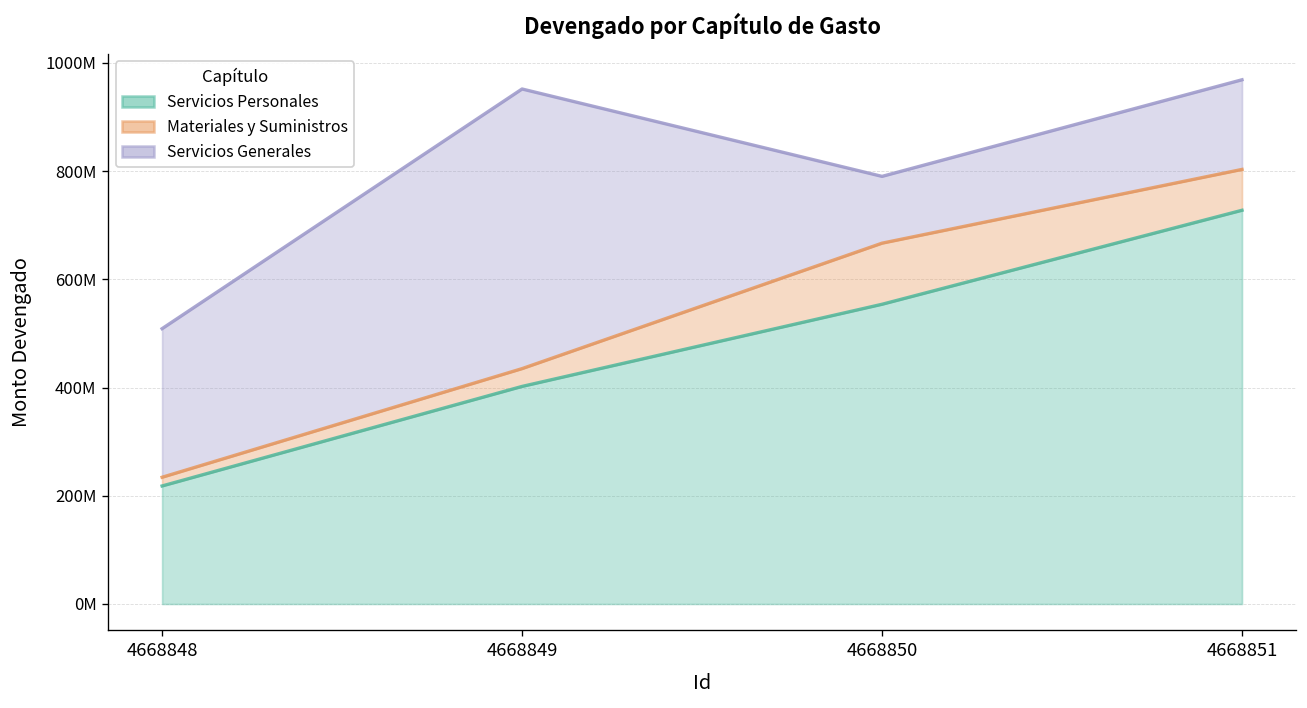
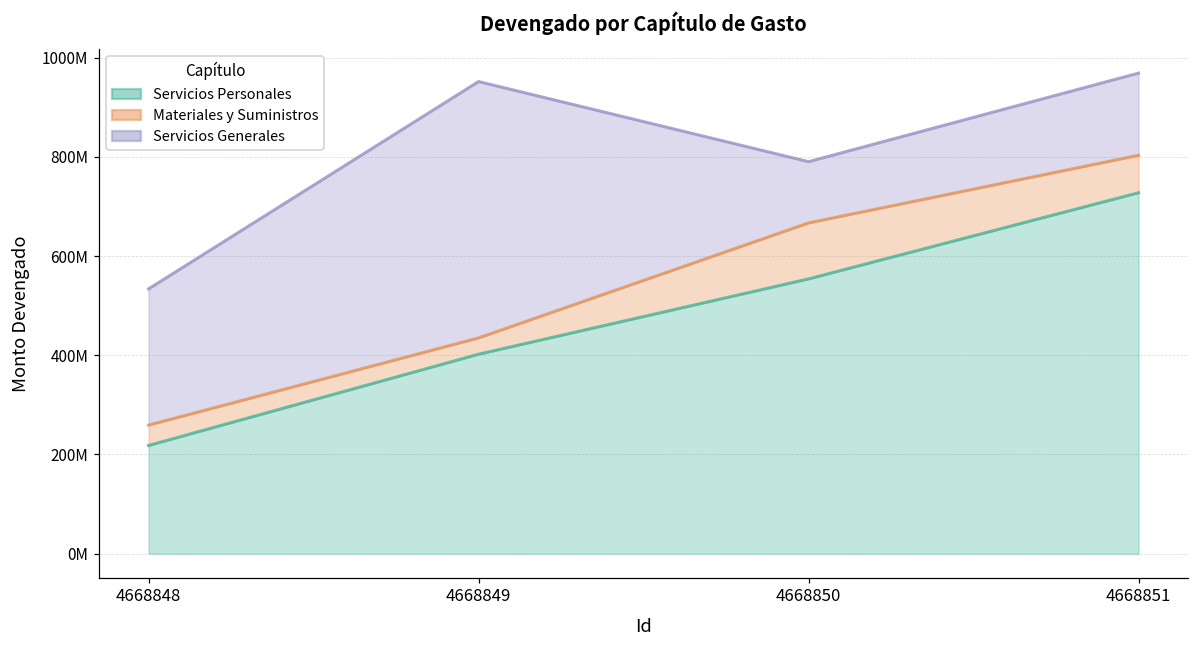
  {
    "Materiales y Suministros": {
-     "4668848": 20000000,
+     "4668848": 40000000,
      "4668849": 30000000,
      "4668850": 110000000,
      "4668851": 80000000
    }
  }
